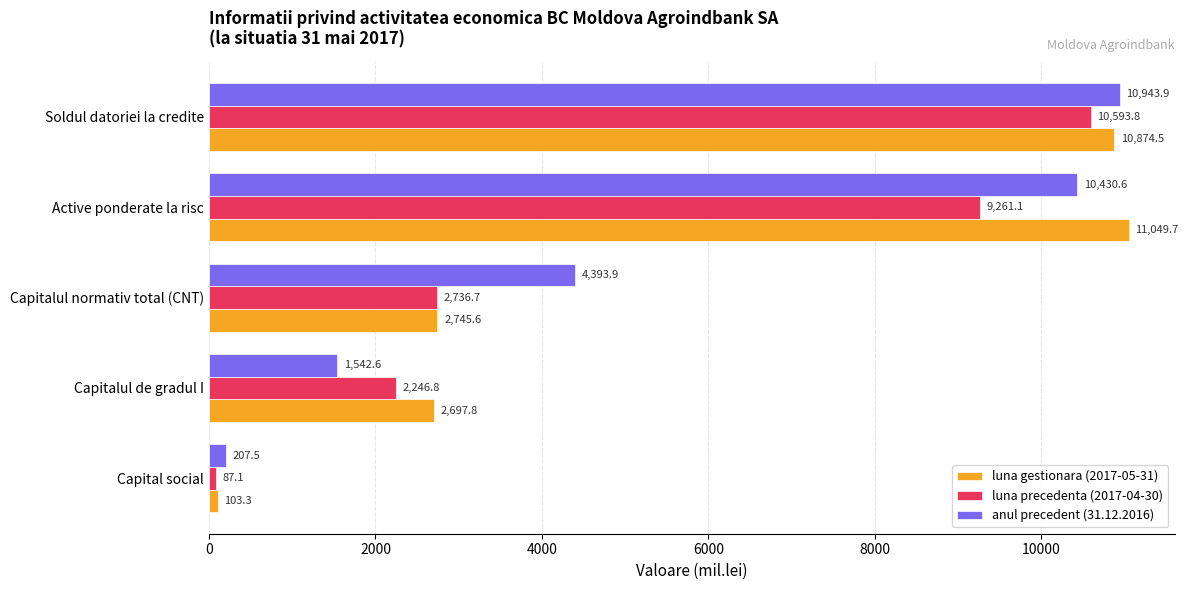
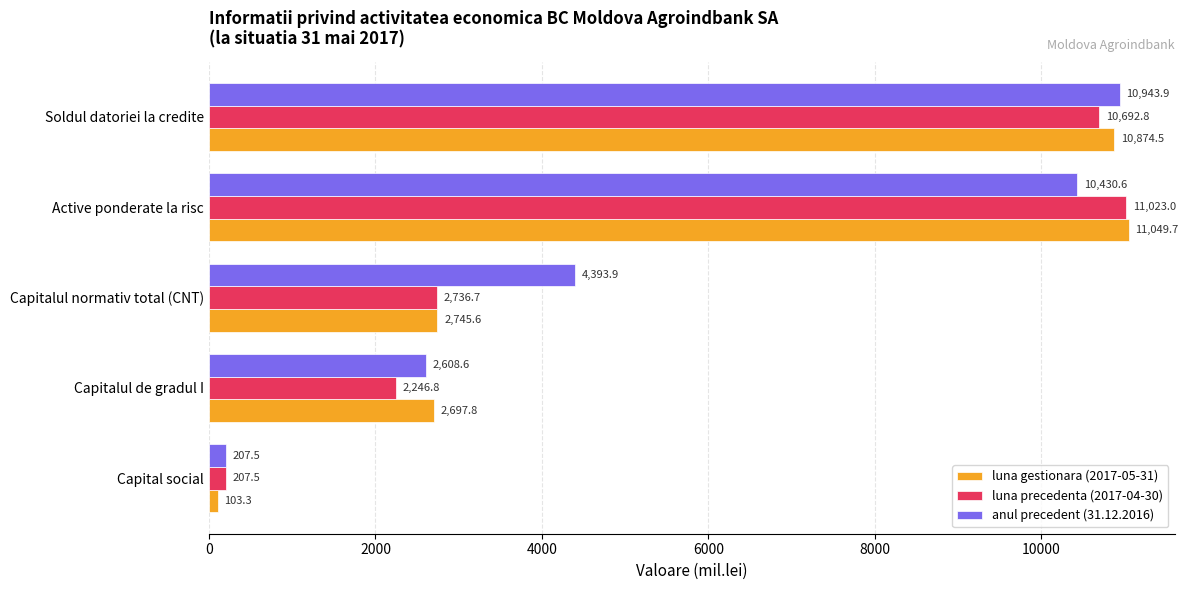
  {
    "luna gestionara (2017-05-31)": {
      "Soldul datoriei la credite": "10,874.5",
      "Active ponderate la risc": "11,049.7",
      "Capitalul normativ total (CNT)": "2,745.6",
      "Capitalul de gradul I": "2,697.8",
      "Capital social": "103.3"
    },
    "luna precedenta (2017-04-30)": {
-     "Soldul datoriei la credite": "10,593.8",
-     "Active ponderate la risc": "9,261.1",
+     "Soldul datoriei la credite": "10,692.8",
+     "Active ponderate la risc": "11,023.0",
      "Capitalul normativ total (CNT)": "2,736.7",
      "Capitalul de gradul I": "2,246.8",
-     "Capital social": "87.1"
+     "Capital social": "207.5"
    },
    "anul precedent (31.12.2016)": {
      "Soldul datoriei la credite": "10,943.9",
      "Active ponderate la risc": "10,430.6",
      "Capitalul normativ total (CNT)": "4,393.9",
-     "Capitalul de gradul I": "1,542.6",
+     "Capitalul de gradul I": "2,608.6",
      "Capital social": "207.5"
    }
  }
